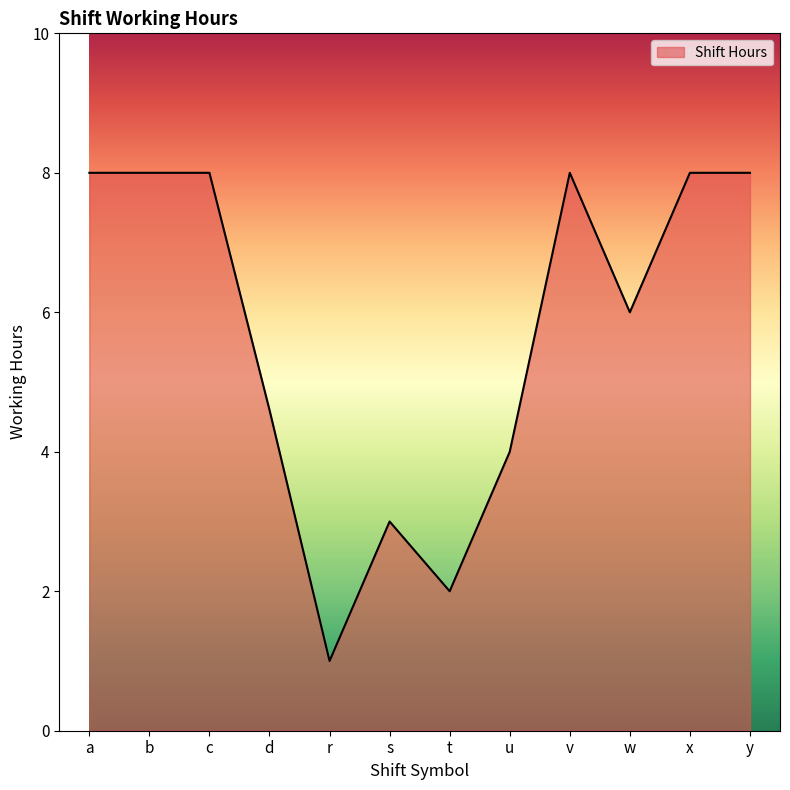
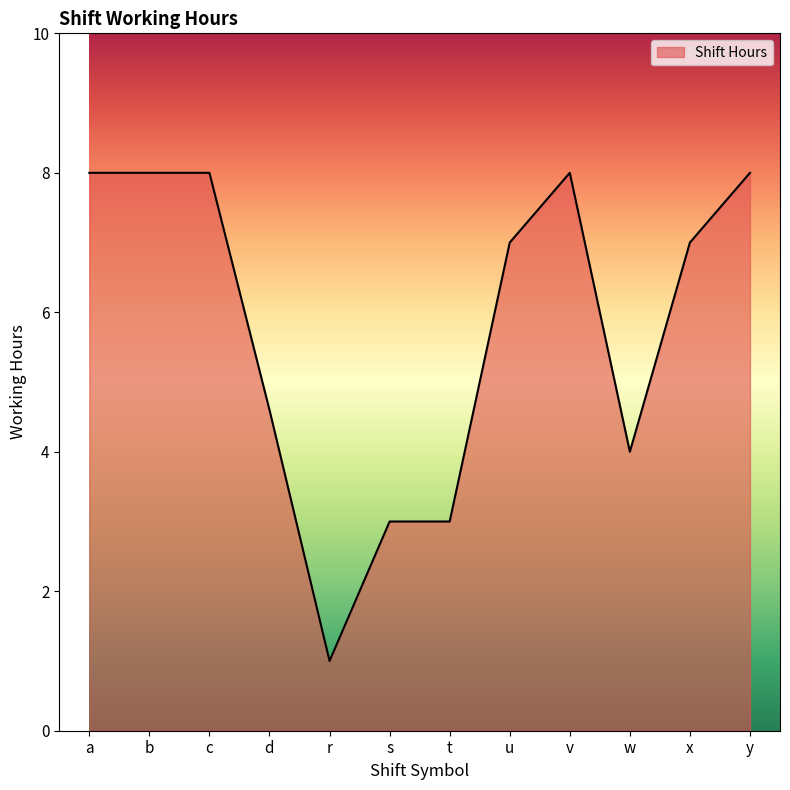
  {
    "a": 8,
    "b": 8,
    "c": 8,
    "d": 4.6,
    "r": 1,
    "s": 3,
-   "t": 2,
-   "u": 4,
+   "t": 3,
+   "u": 7,
    "v": 8,
-   "w": 6,
-   "x": 8,
+   "w": 4,
+   "x": 7,
    "y": 8
  }
